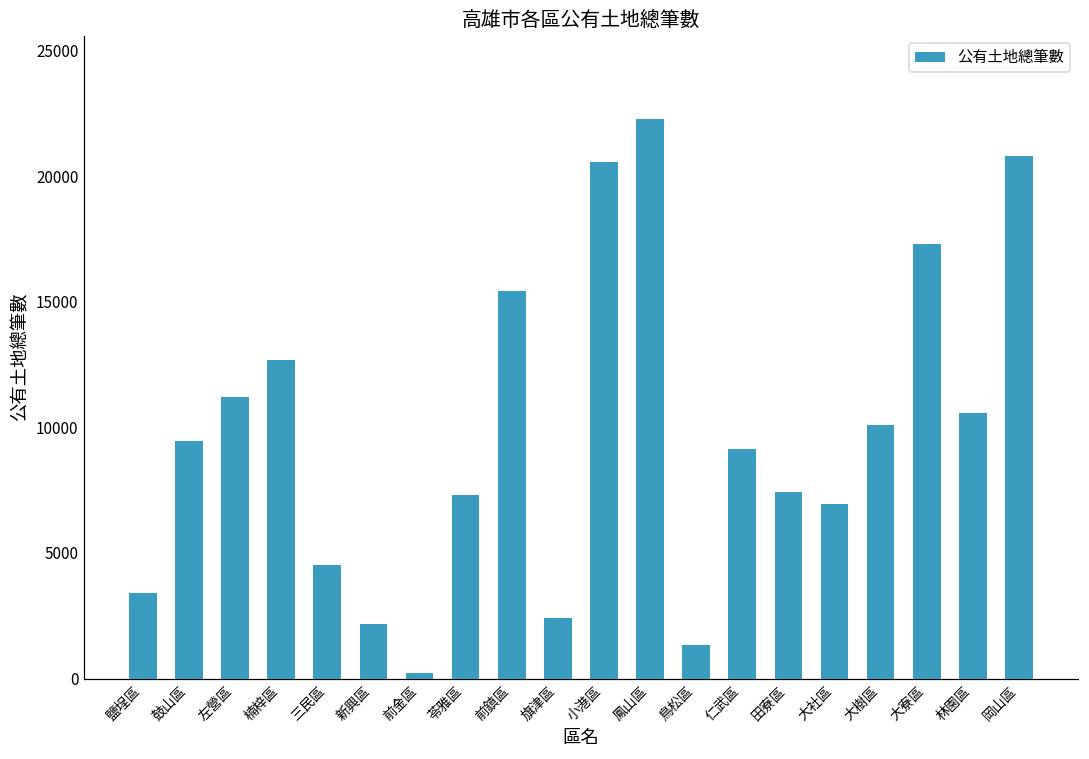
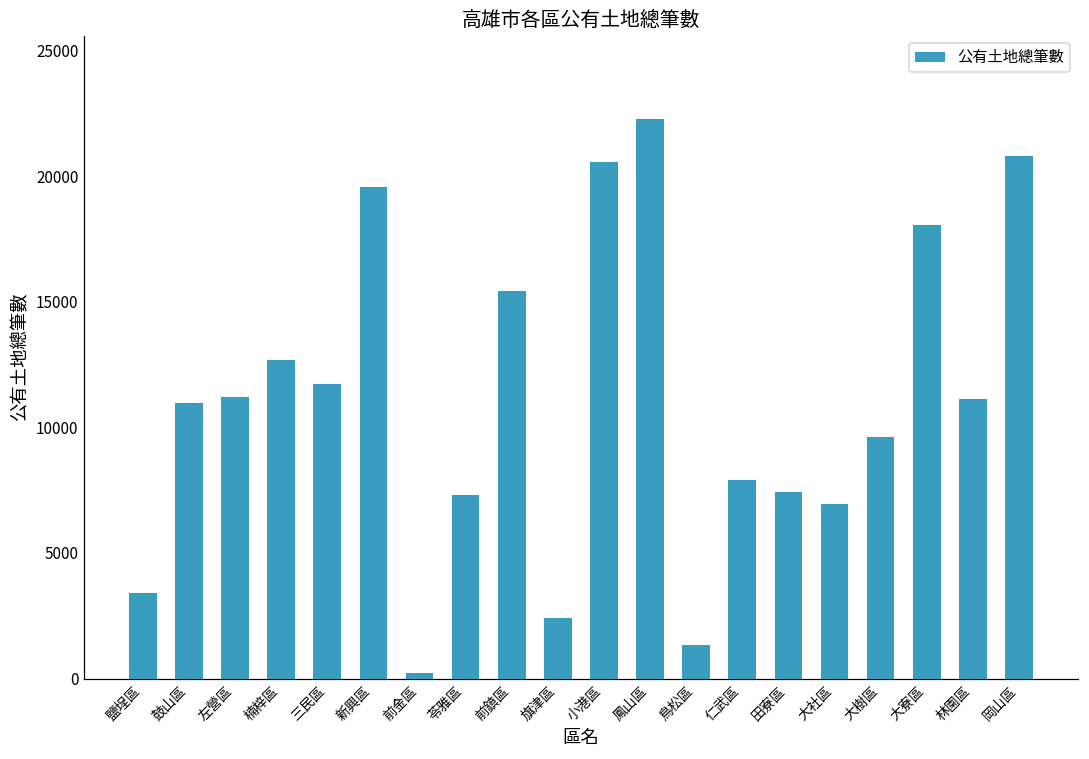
  {
    "鹽埕區": 3400,
-   "鼓山區": 9400,
+   "鼓山區": 11000,
    "左營區": 11200,
    "楠梓區": 12700,
-   "三民區": 4500,
-   "新興區": 2200,
+   "三民區": 11700,
+   "新興區": 19600,
    "前金區": 200,
    "苓雅區": 7300,
    "前鎮區": 15400,
    "旗津區": 2400,
    "小港區": 20600,
    "鳳山區": 22300,
    "鳥松區": 1300,
-   "仁武區": 9100,
+   "仁武區": 7900,
    "田寮區": 7400,
    "大社區": 6900,
-   "大樹區": 10100,
-   "大寮區": 17300,
-   "林園區": 10600,
+   "大樹區": 9600,
+   "大寮區": 18000,
+   "林園區": 11100,
    "岡山區": 20800
  }
